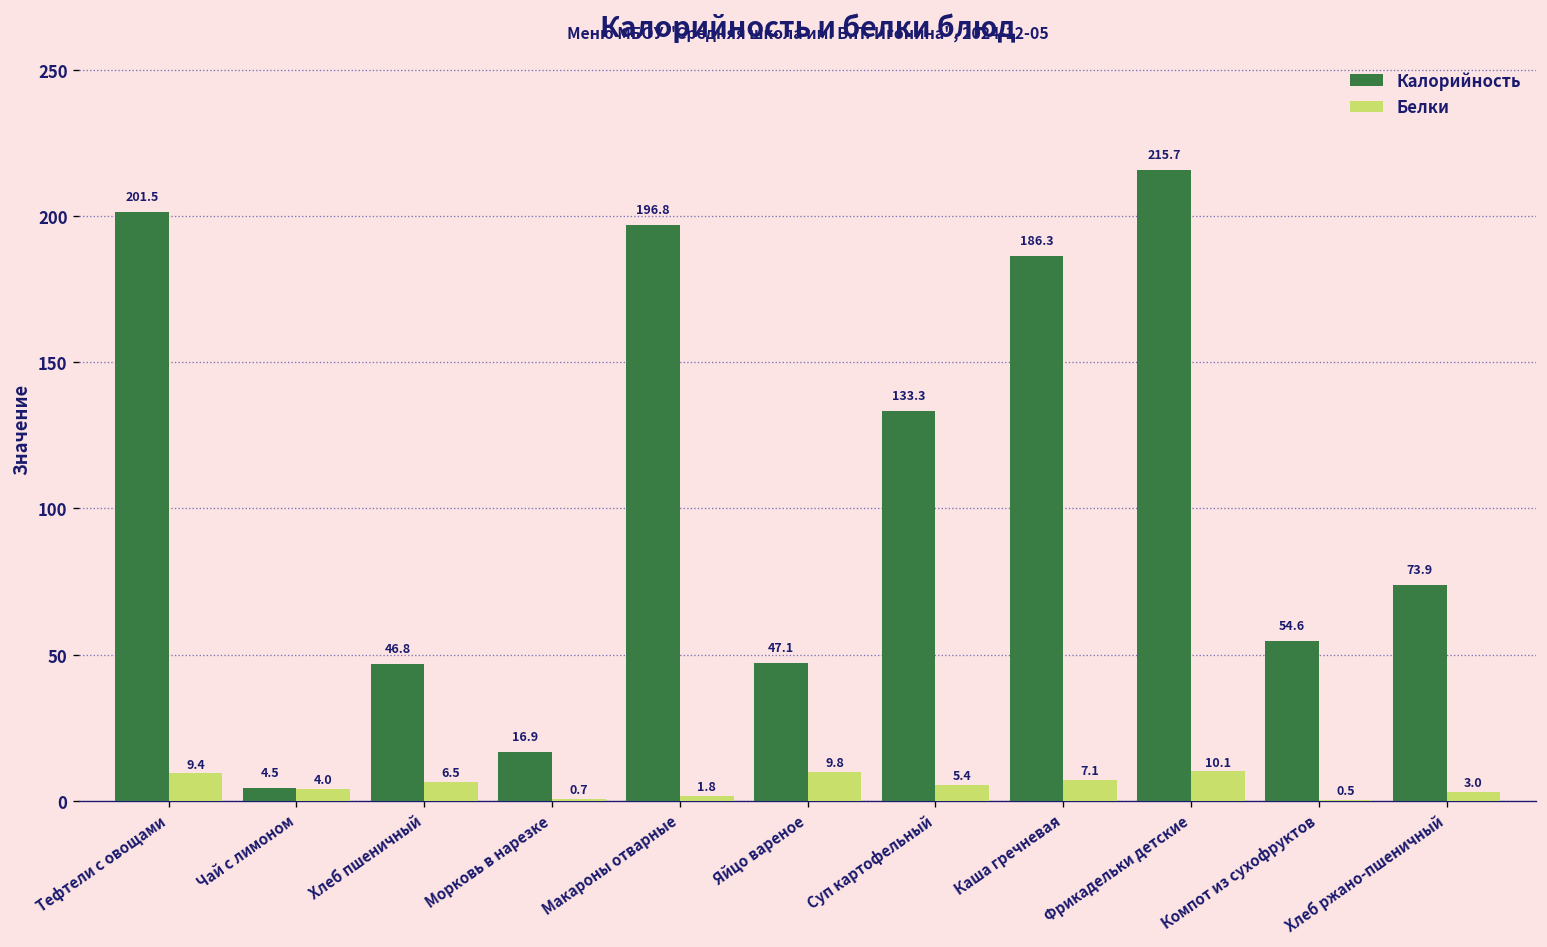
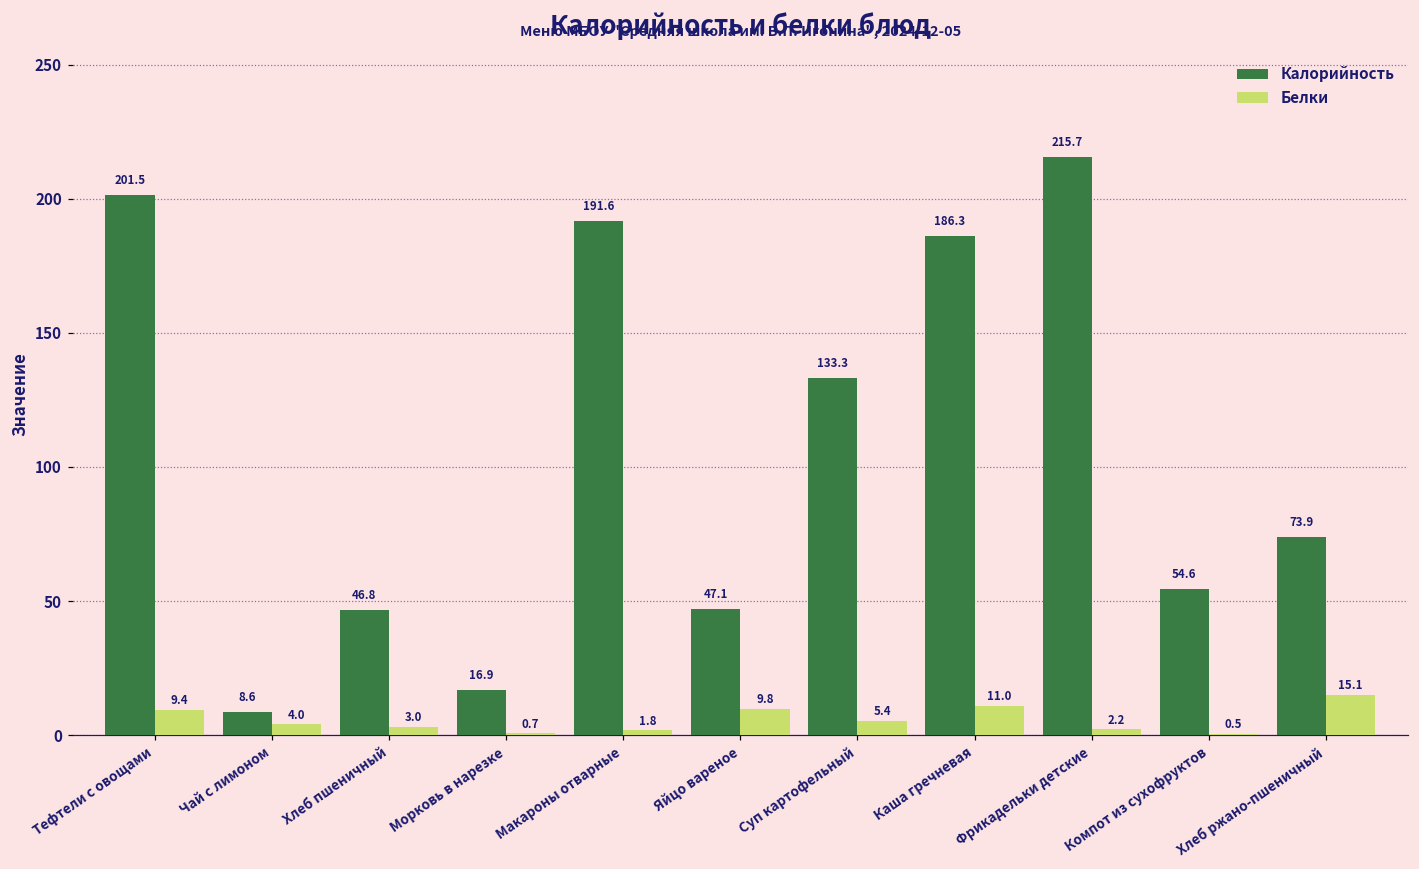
  {
    "Калорийность": {
      "Тефтели с овощами": 201.5,
-     "Чай с лимоном": 4.5,
+     "Чай с лимоном": 8.6,
      "Хлеб пшеничный": 46.8,
      "Морковь в нарезке": 16.9,
-     "Макароны отварные": 196.8,
+     "Макароны отварные": 191.6,
      "Яйцо вареное": 47.1,
      "Суп картофельный": 133.3,
      "Каша гречневая": 186.3,
      "Фрикадельки детские": 215.7,
      "Компот из сухофруктов": 54.6,
      "Хлеб ржано-пшеничный": 73.9
    },
    "Белки": {
      "Тефтели с овощами": 9.4,
      "Чай с лимоном": 4.0,
-     "Хлеб пшеничный": 6.5,
+     "Хлеб пшеничный": 3.0,
      "Морковь в нарезке": 0.7,
      "Макароны отварные": 1.8,
      "Яйцо вареное": 9.8,
      "Суп картофельный": 5.4,
-     "Каша гречневая": 7.1,
-     "Фрикадельки детские": 10.1,
+     "Каша гречневая": 11.0,
+     "Фрикадельки детские": 2.2,
      "Компот из сухофруктов": 0.5,
-     "Хлеб ржано-пшеничный": 3.0
+     "Хлеб ржано-пшеничный": 15.1
    }
  }
